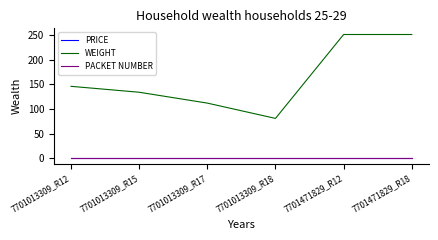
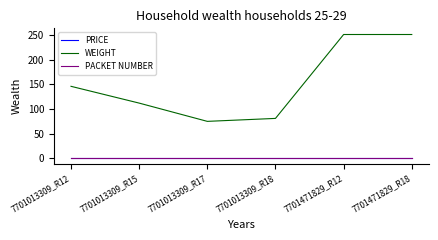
  {
    "PACKET NUMBER": {
      "7701013309_R12": 0,
      "7701013309_R15": 0,
      "7701013309_R17": 0,
      "7701013309_R18": 0,
      "7701471829_R12": 0,
      "7701471829_R18": 0
    },
    "WEIGHT": {
      "7701013309_R12": 150,
-     "7701013309_R15": 130,
-     "7701013309_R17": 110,
+     "7701013309_R15": 110,
+     "7701013309_R17": 80,
      "7701013309_R18": 80,
      "7701471829_R12": 250,
      "7701471829_R18": 250
    }
  }
